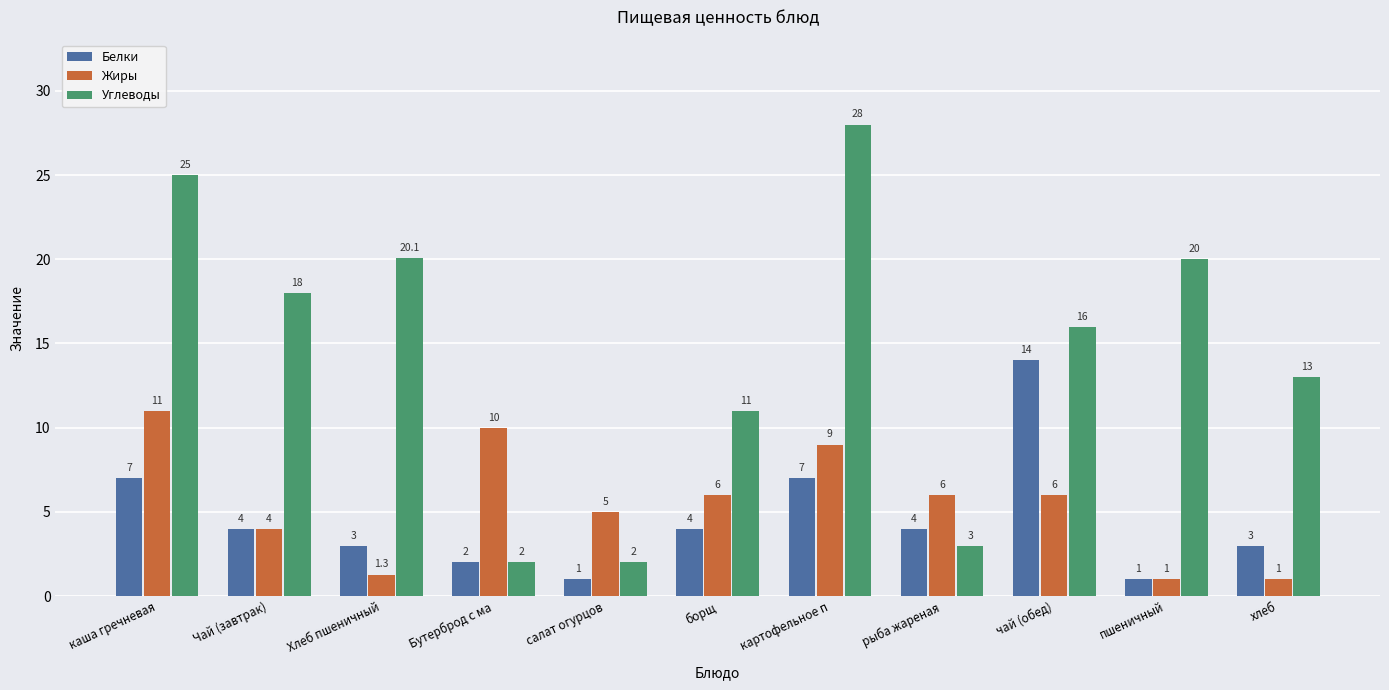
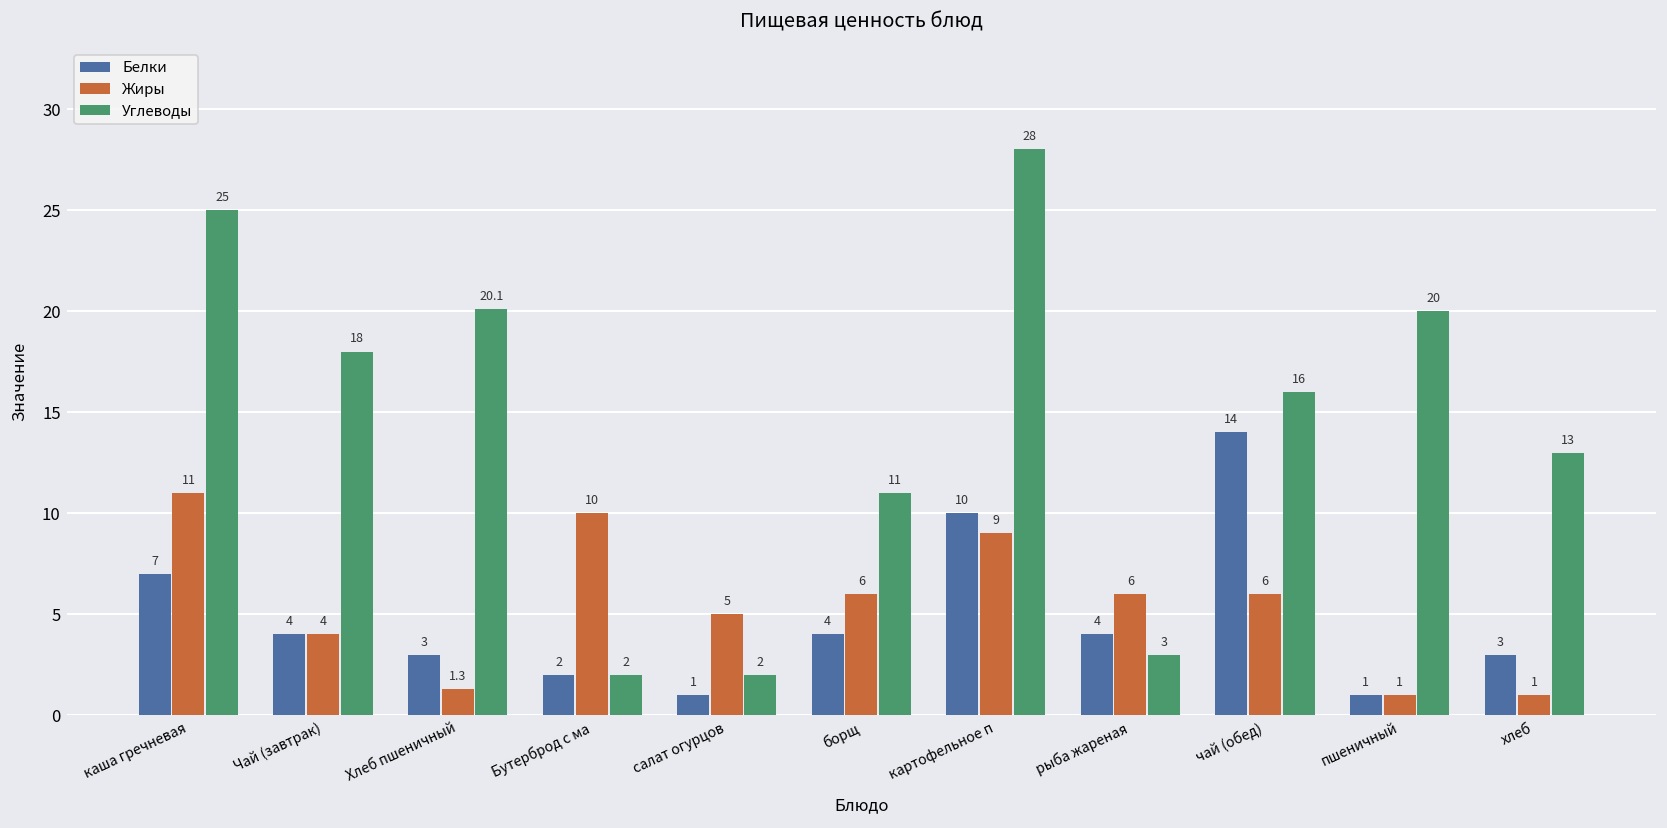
  {
    "Белки": {
      "каша гречневая": 7,
      "Чай (завтрак)": 4,
      "Хлеб пшеничный": 3,
      "Бутерброд с ма": 2,
      "салат огурцов": 1,
      "борщ": 4,
-     "картофельное п": 7,
+     "картофельное п": 10,
      "рыба жареная": 4,
      "чай (обед)": 14,
      "пшеничный": 1,
      "хлеб": 3
    },
    "Жиры": {
      "каша гречневая": 11,
      "Чай (завтрак)": 4,
      "Хлеб пшеничный": 1.3,
      "Бутерброд с ма": 10,
      "салат огурцов": 5,
      "борщ": 6,
      "картофельное п": 9,
      "рыба жареная": 6,
      "чай (обед)": 6,
      "пшеничный": 1,
      "хлеб": 1
    },
    "Углеводы": {
      "каша гречневая": 25,
      "Чай (завтрак)": 18,
      "Хлеб пшеничный": 20.1,
      "Бутерброд с ма": 2,
      "салат огурцов": 2,
      "борщ": 11,
      "картофельное п": 28,
      "рыба жареная": 3,
      "чай (обед)": 16,
      "пшеничный": 20,
      "хлеб": 13
    }
  }
